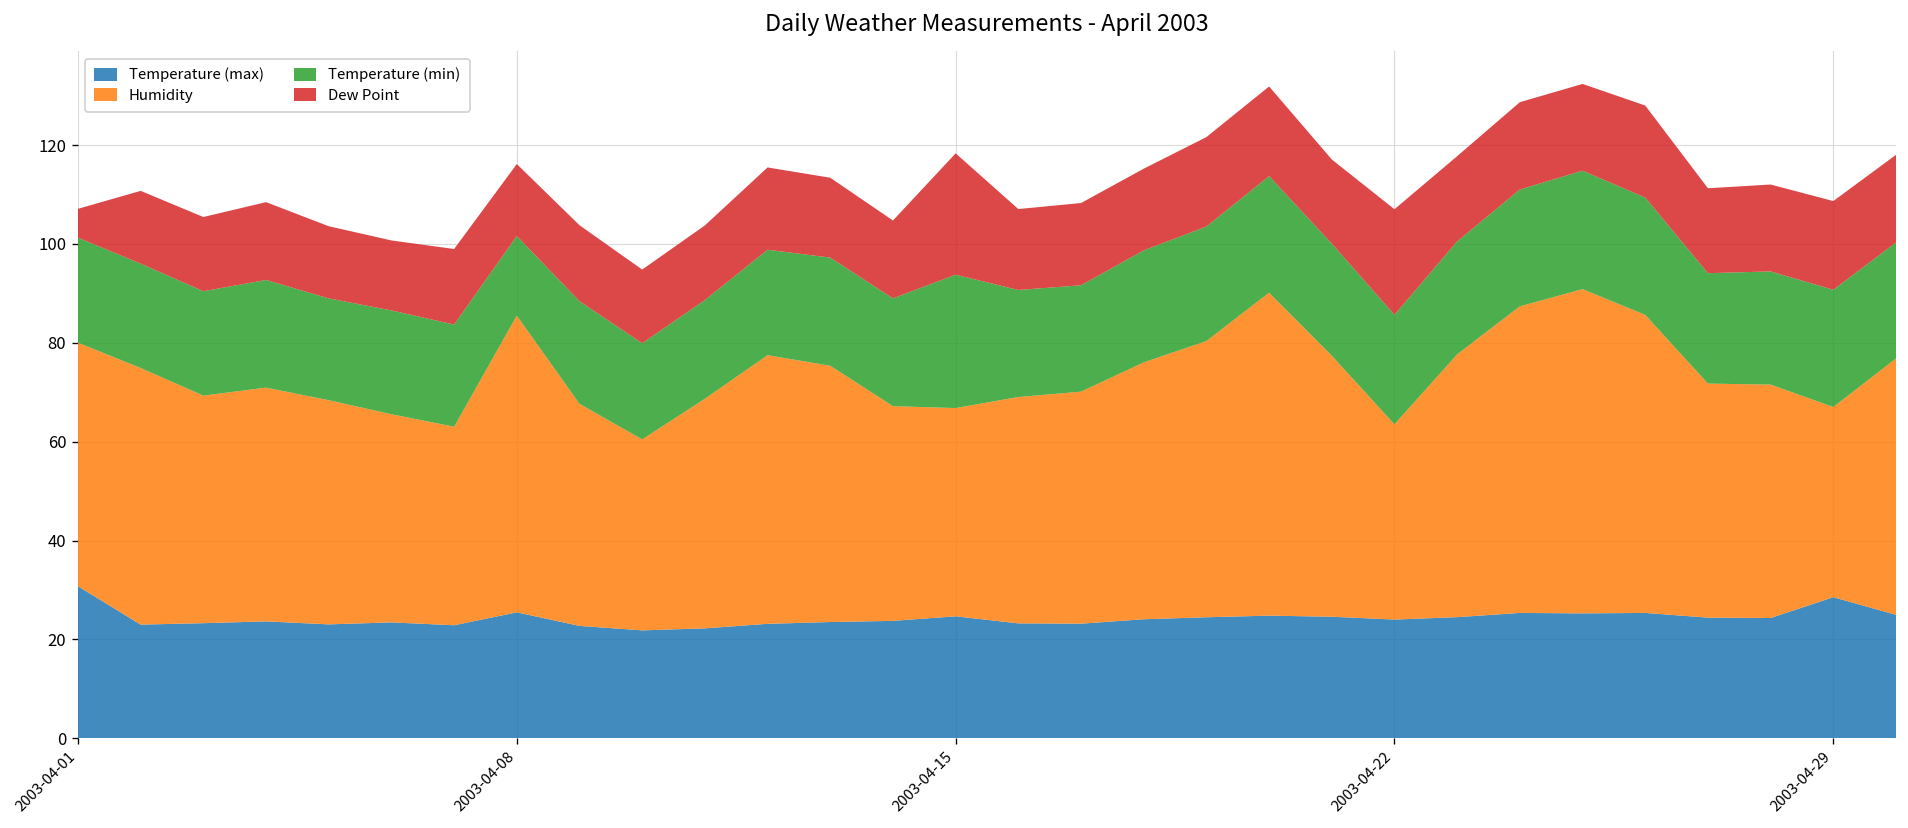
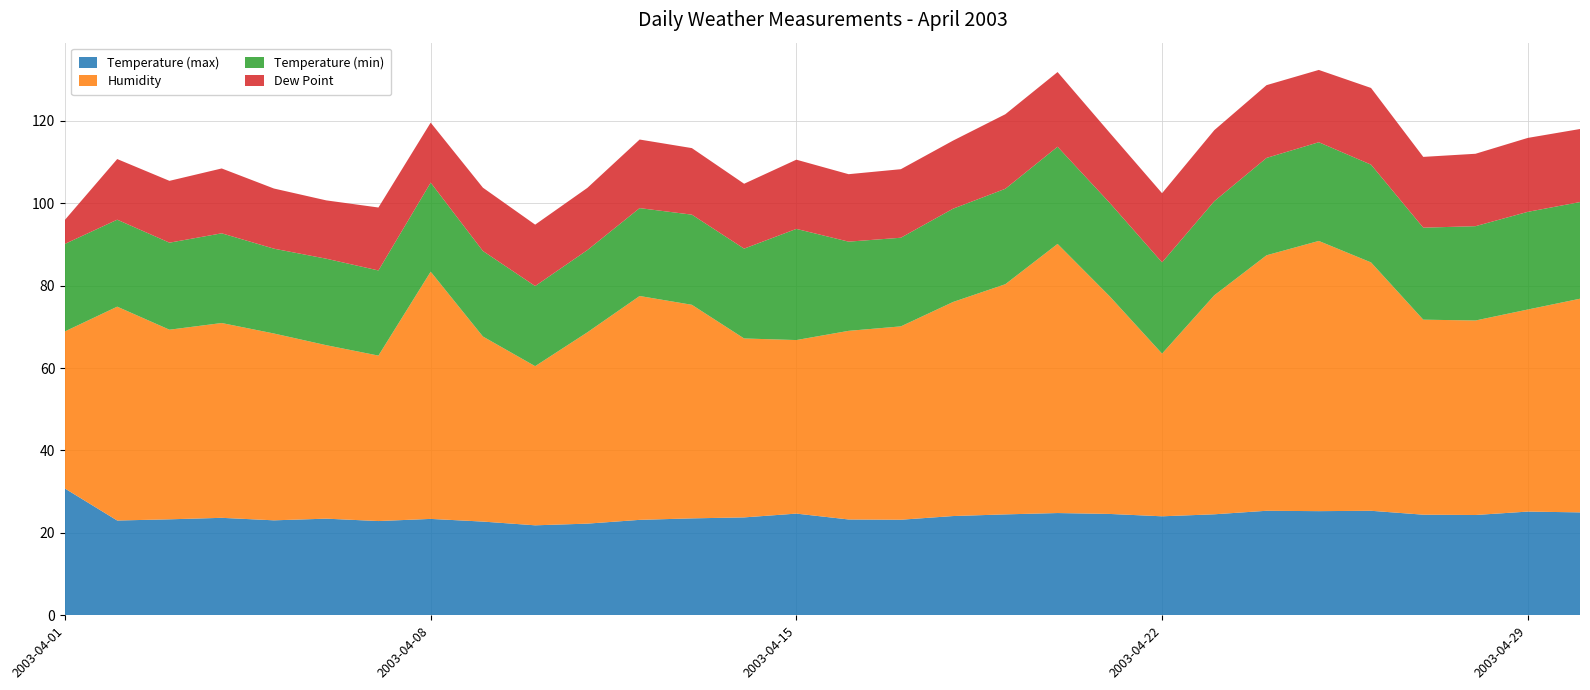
  {
    "Temperature (max)": {
      "2003-04-01": 31,
-     "2003-04-08": 25,
+     "2003-04-08": 23,
      "2003-04-15": 25,
      "2003-04-22": 24,
-     "2003-04-29": 29
+     "2003-04-29": 25
    },
    "Humidity": {
-     "2003-04-01": 49,
+     "2003-04-01": 38,
      "2003-04-08": 60,
      "2003-04-15": 42,
      "2003-04-22": 39,
-     "2003-04-29": 38
+     "2003-04-29": 49
    },
    "Temperature (min)": {
      "2003-04-01": 21,
-     "2003-04-08": 16,
+     "2003-04-08": 22,
      "2003-04-15": 27,
      "2003-04-22": 22,
      "2003-04-29": 24
    },
    "Dew Point": {
      "2003-04-01": 6,
      "2003-04-08": 15,
-     "2003-04-15": 25,
-     "2003-04-22": 21,
+     "2003-04-15": 17,
+     "2003-04-22": 17,
      "2003-04-29": 18
    }
  }
